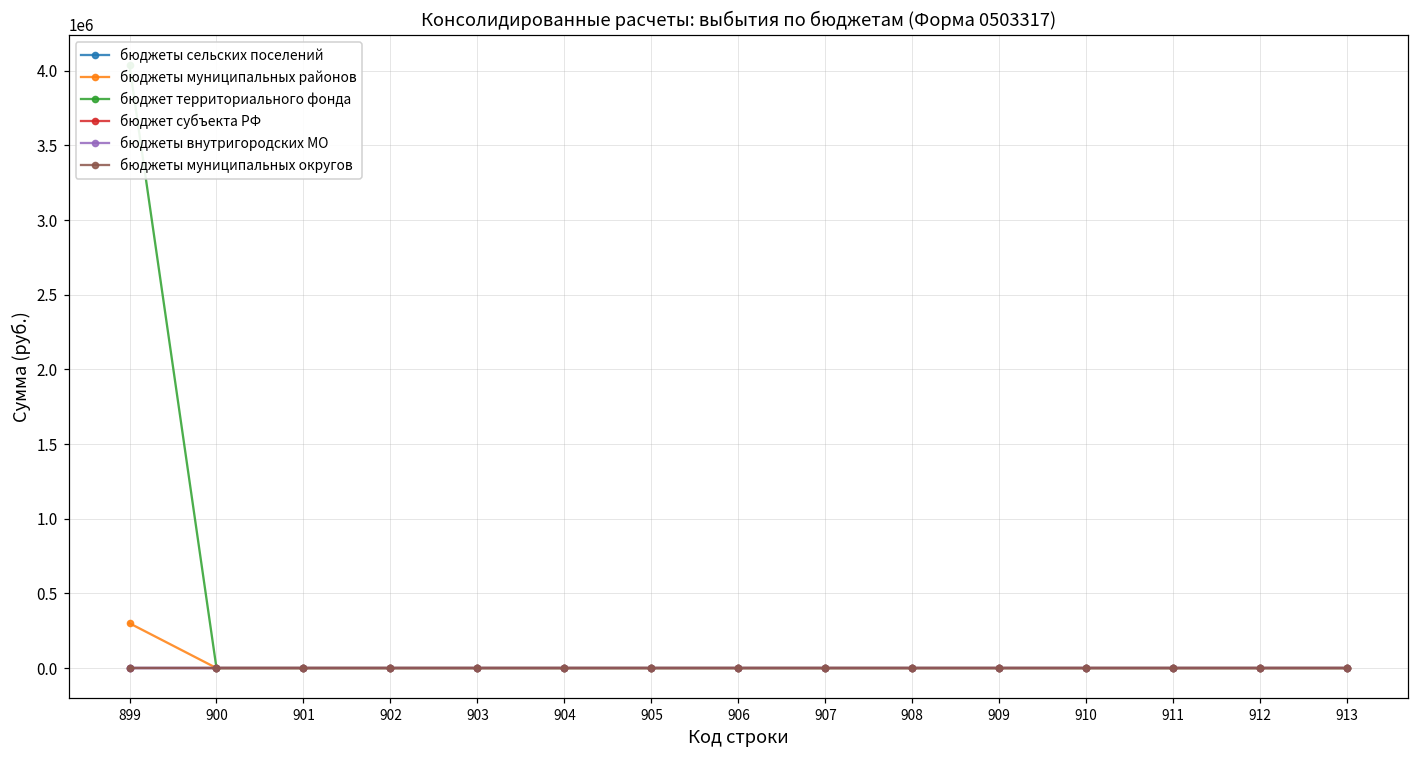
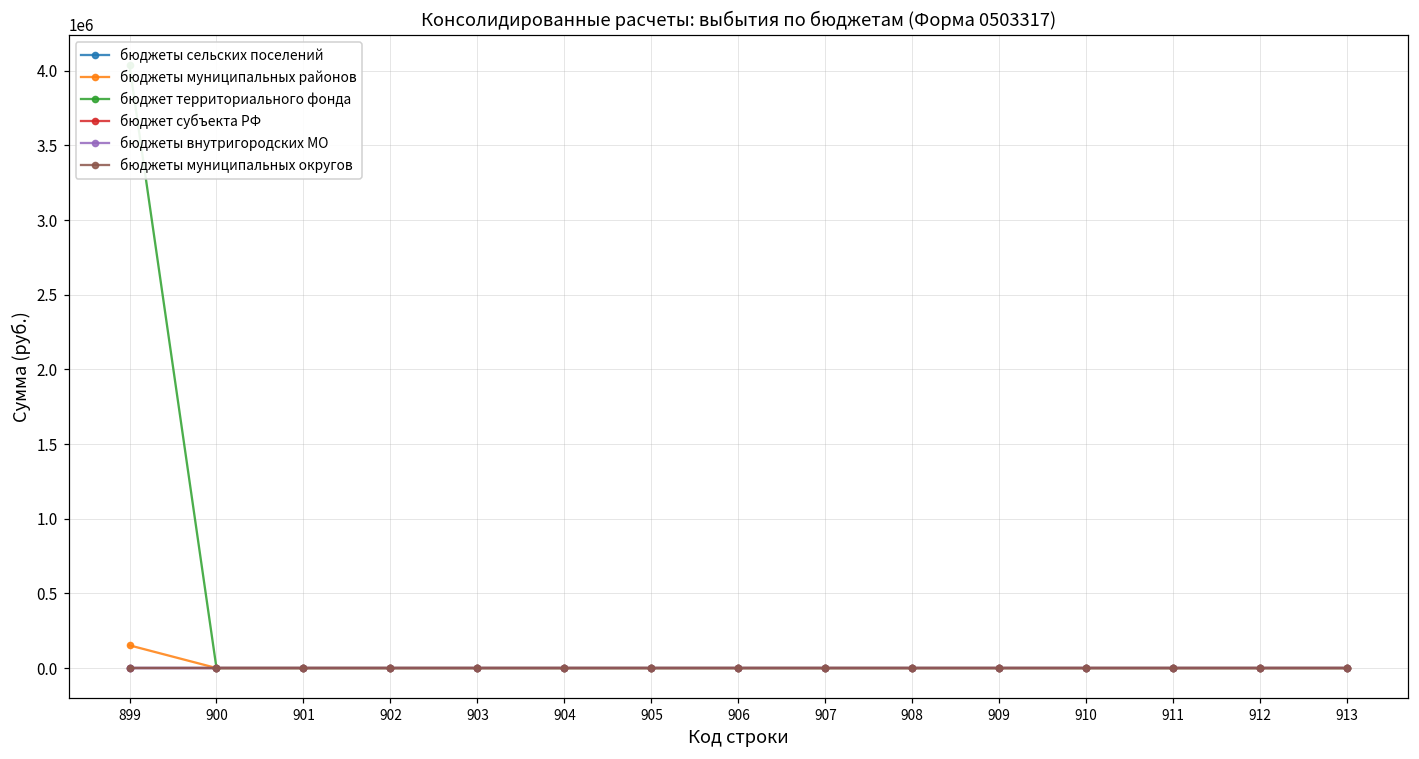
  {
    "бюджеты муниципальных округов": {
      "899": 0
    },
    "бюджеты муниципальных районов": {
-     "899": 300000
+     "899": 150000
    }
  }
